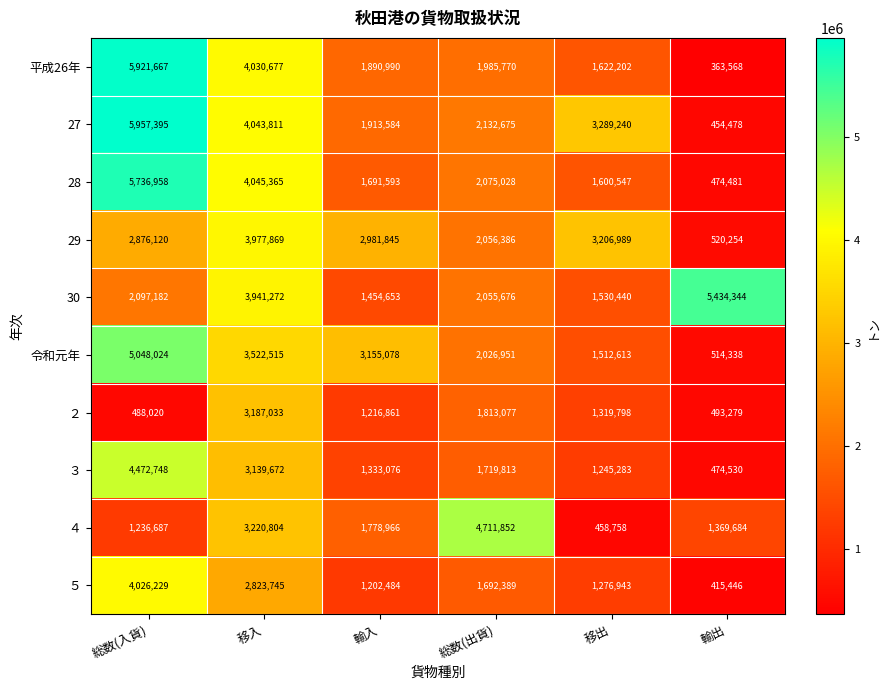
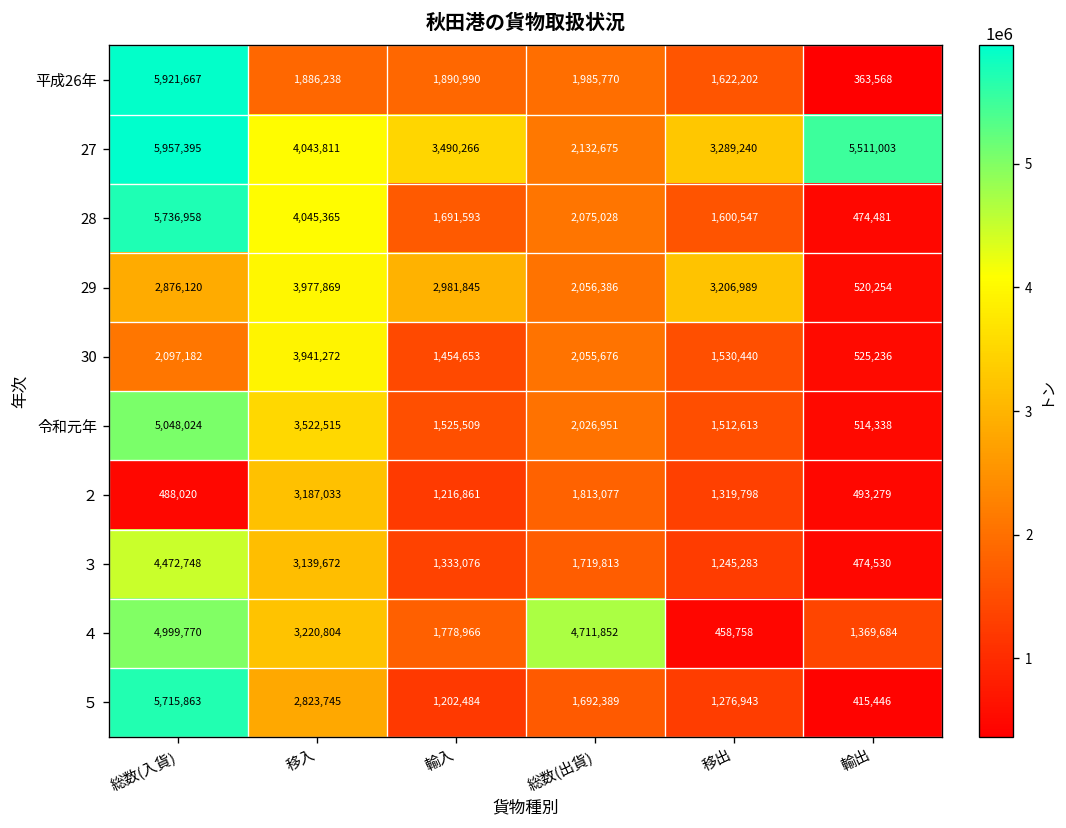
  {
    "平成26年": {
      "総数(入貨)": "5,921,667",
-     "移入": "4,030,677",
+     "移入": "1,886,238",
      "輸入": "1,890,990",
      "総数(出貨)": "1,985,770",
      "移出": "1,622,202",
      "輸出": "363,568"
    },
    "27": {
      "総数(入貨)": "5,957,395",
      "移入": "4,043,811",
-     "輸入": "1,913,584",
+     "輸入": "3,490,266",
      "総数(出貨)": "2,132,675",
      "移出": "3,289,240",
-     "輸出": "454,478"
+     "輸出": "5,511,003"
    },
    "28": {
      "総数(入貨)": "5,736,958",
      "移入": "4,045,365",
      "輸入": "1,691,593",
      "総数(出貨)": "2,075,028",
      "移出": "1,600,547",
      "輸出": "474,481"
    },
    "29": {
      "総数(入貨)": "2,876,120",
      "移入": "3,977,869",
      "輸入": "2,981,845",
      "総数(出貨)": "2,056,386",
      "移出": "3,206,989",
      "輸出": "520,254"
    },
    "30": {
      "総数(入貨)": "2,097,182",
      "移入": "3,941,272",
      "輸入": "1,454,653",
      "総数(出貨)": "2,055,676",
      "移出": "1,530,440",
-     "輸出": "5,434,344"
+     "輸出": "525,236"
    },
    "令和元年": {
      "総数(入貨)": "5,048,024",
      "移入": "3,522,515",
-     "輸入": "3,155,078",
+     "輸入": "1,525,509",
      "総数(出貨)": "2,026,951",
      "移出": "1,512,613",
      "輸出": "514,338"
    },
    "２": {
      "総数(入貨)": "488,020",
      "移入": "3,187,033",
      "輸入": "1,216,861",
      "総数(出貨)": "1,813,077",
      "移出": "1,319,798",
      "輸出": "493,279"
    },
    "３": {
      "総数(入貨)": "4,472,748",
      "移入": "3,139,672",
      "輸入": "1,333,076",
      "総数(出貨)": "1,719,813",
      "移出": "1,245,283",
      "輸出": "474,530"
    },
    "４": {
-     "総数(入貨)": "1,236,687",
+     "総数(入貨)": "4,999,770",
      "移入": "3,220,804",
      "輸入": "1,778,966",
      "総数(出貨)": "4,711,852",
      "移出": "458,758",
      "輸出": "1,369,684"
    },
    "５": {
-     "総数(入貨)": "4,026,229",
+     "総数(入貨)": "5,715,863",
      "移入": "2,823,745",
      "輸入": "1,202,484",
      "総数(出貨)": "1,692,389",
      "移出": "1,276,943",
      "輸出": "415,446"
    }
  }
